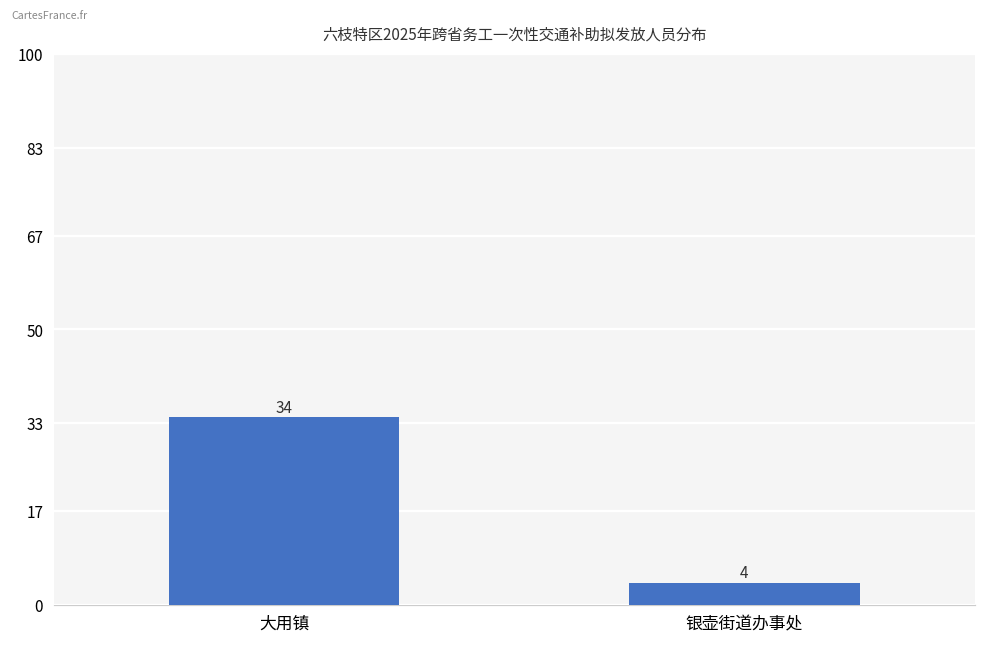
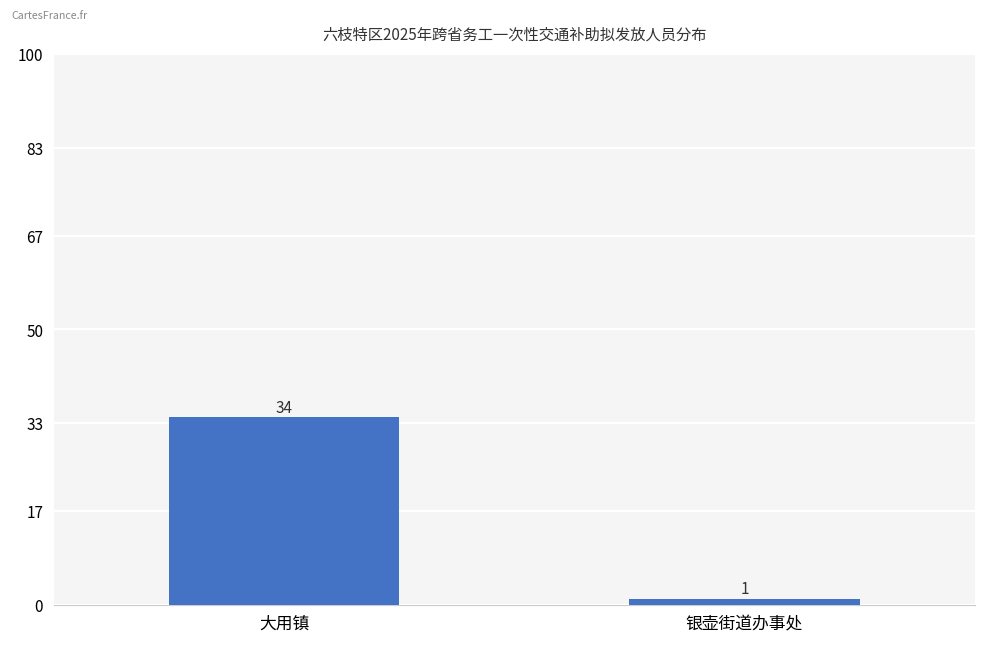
  {
    "大用镇": 34,
-   "银壶街道办事处": 4
+   "银壶街道办事处": 1
  }
